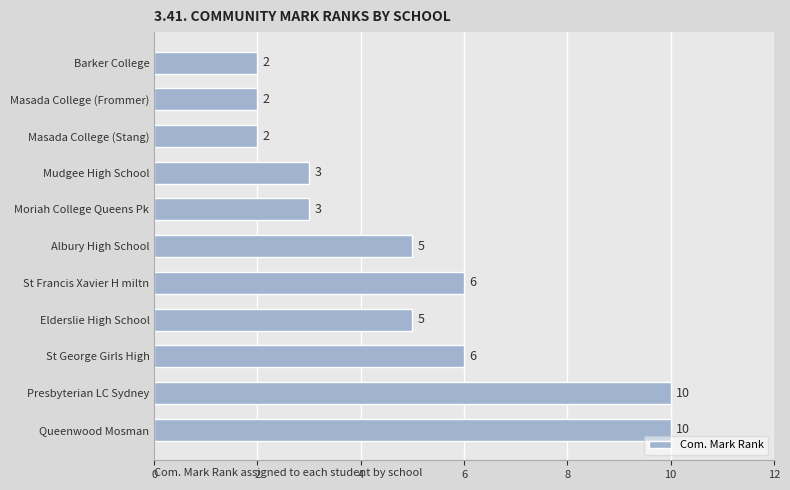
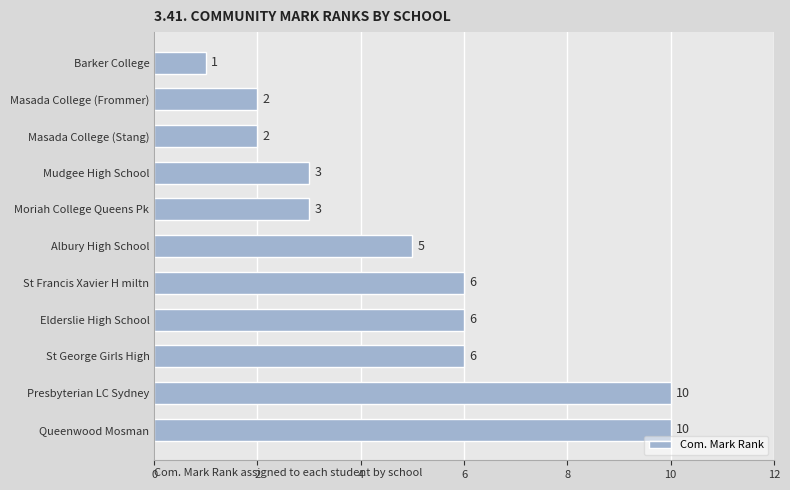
  {
-   "Barker College": 2,
+   "Barker College": 1,
    "Masada College (Frommer)": 2,
    "Masada College (Stang)": 2,
    "Mudgee High School": 3,
    "Moriah College Queens Pk": 3,
    "Albury High School": 5,
    "St Francis Xavier H miltn": 6,
-   "Elderslie High School": 5,
+   "Elderslie High School": 6,
    "St George Girls High": 6,
    "Presbyterian LC Sydney": 10
  }
